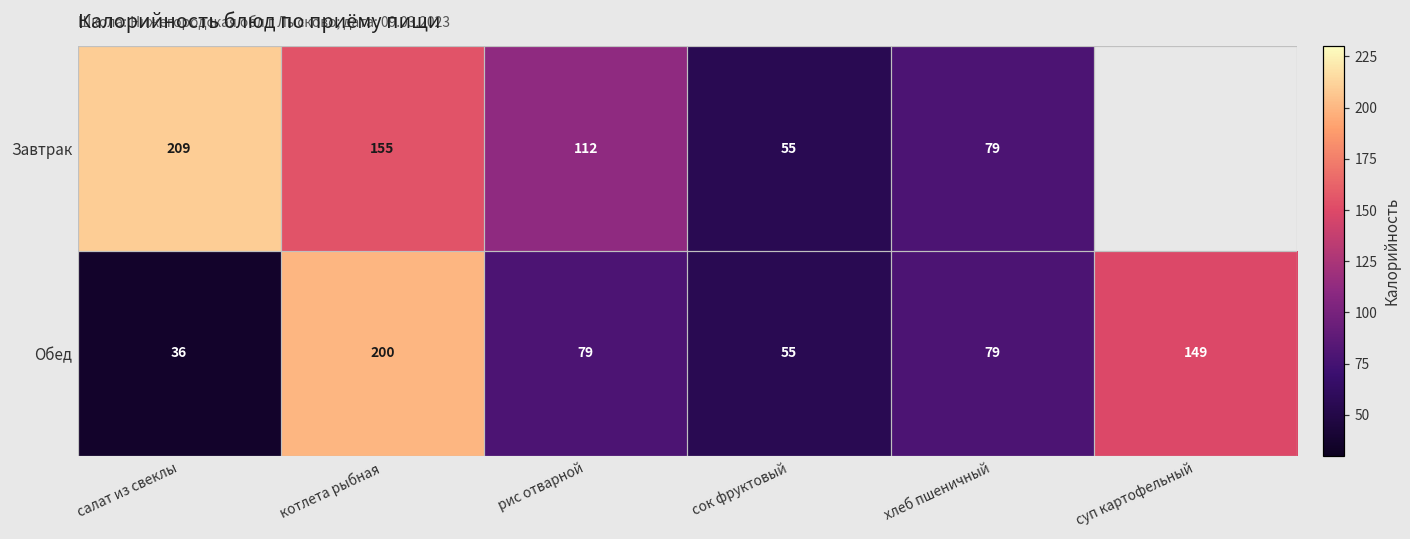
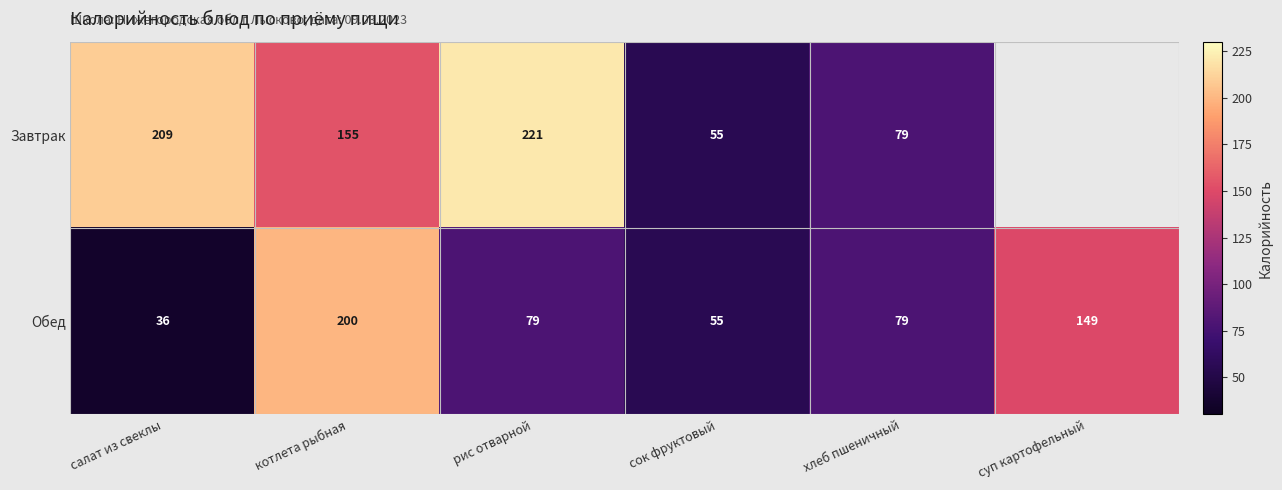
  {
    "Завтрак": {
      "салат из свеклы": 209,
      "котлета рыбная": 155,
-     "рис отварной": 112,
+     "рис отварной": 221,
      "сок фруктовый": 55,
      "хлеб пшеничный": 79
    },
    "Обед": {
      "салат из свеклы": 36,
      "котлета рыбная": 200,
      "рис отварной": 79,
      "сок фруктовый": 55,
      "хлеб пшеничный": 79,
      "суп картофельный": 149
    }
  }
